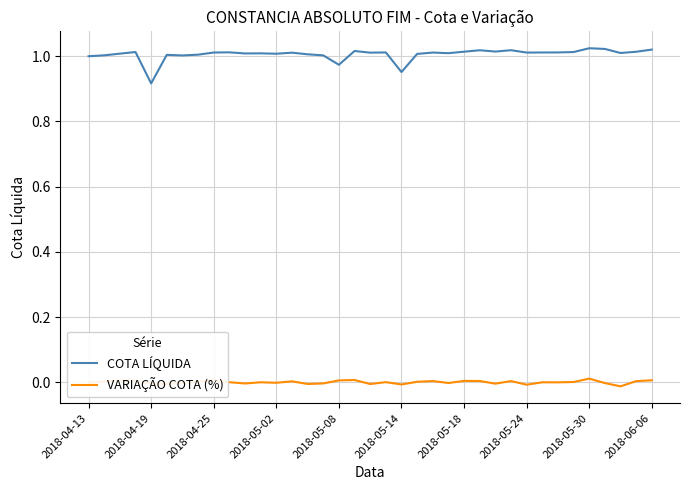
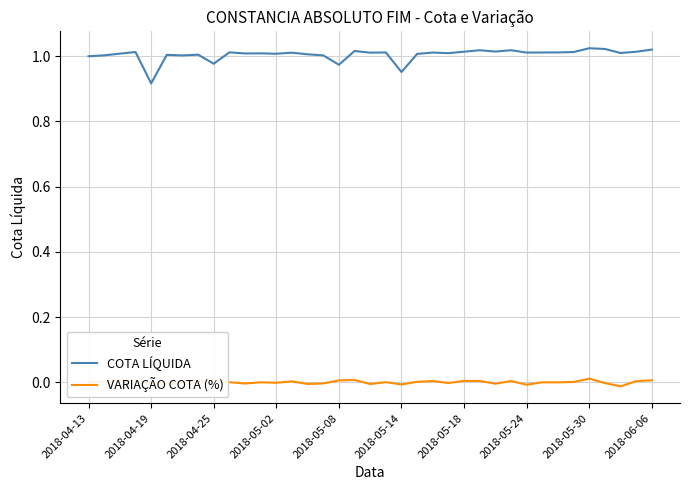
  {
    "COTA LÍQUIDA": {
      "2018-04-13": 1.00,
      "2018-04-19": 0.92,
-     "2018-04-25": 1.01,
+     "2018-04-25": 0.98,
      "2018-05-02": 1.01,
      "2018-05-08": 0.97,
      "2018-05-14": 0.95,
      "2018-05-18": 1.01,
      "2018-05-24": 1.01,
      "2018-05-30": 1.02,
      "2018-06-06": 1.02
    },
    "VARIAÇÃO COTA (%)": {
      "2018-05-02": 0.00,
      "2018-05-08": 0.01,
      "2018-05-14": -0.01,
      "2018-05-18": 0.00,
      "2018-05-24": -0.01,
      "2018-05-30": 0.01,
      "2018-06-06": 0.01
    }
  }
